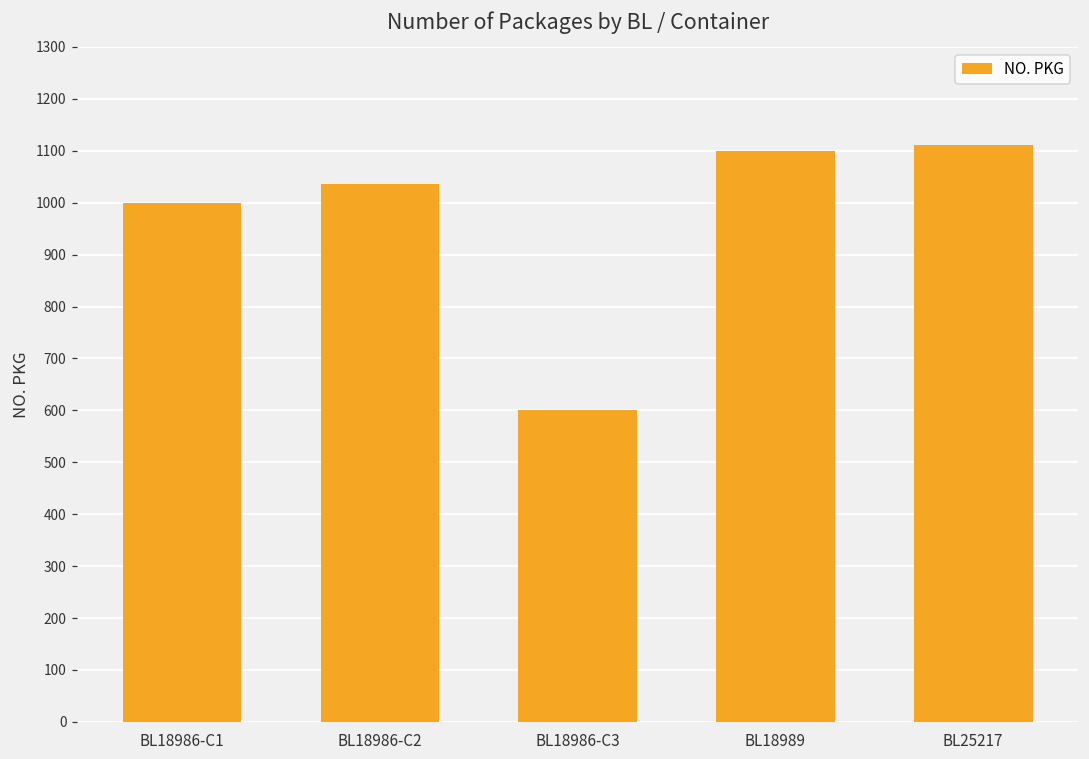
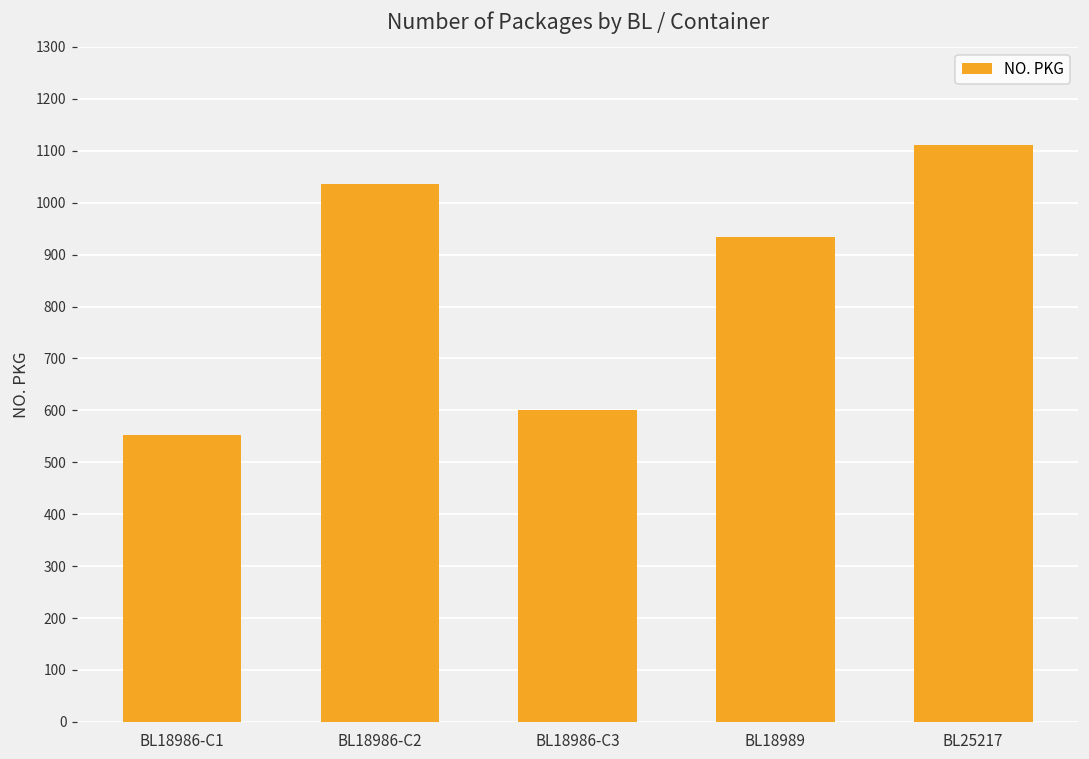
  {
-   "BL18986-C1": 1000,
+   "BL18986-C1": 550,
    "BL18986-C2": 1040,
    "BL18986-C3": 600,
-   "BL18989": 1100,
+   "BL18989": 930,
    "BL25217": 1110
  }
